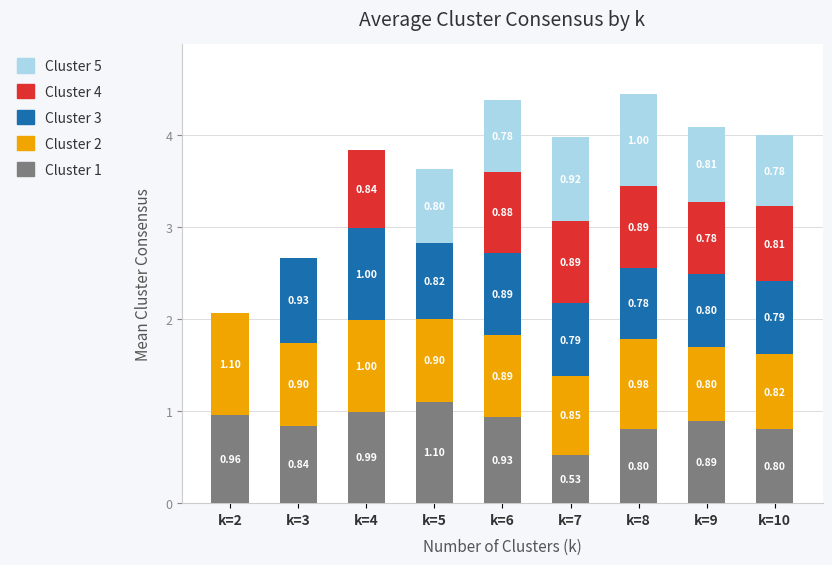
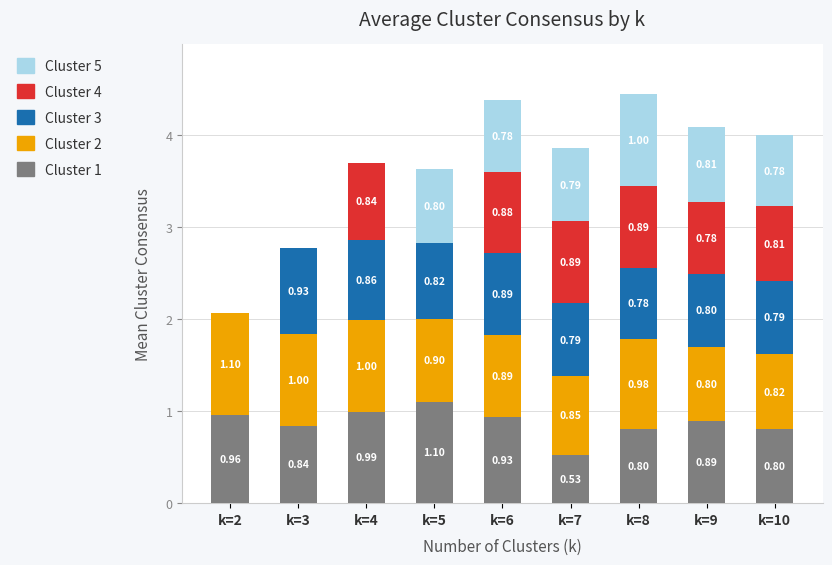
  {
    "Cluster 1": {
      "k=2": 0.96,
      "k=3": 0.84,
      "k=4": 0.99,
      "k=5": 1.10,
      "k=6": 0.93,
      "k=7": 0.53,
      "k=8": 0.80,
      "k=9": 0.89,
      "k=10": 0.80
    },
    "Cluster 2": {
      "k=2": 1.10,
-     "k=3": 0.90,
+     "k=3": 1.00,
      "k=4": 1.00,
      "k=5": 0.90,
      "k=6": 0.89,
      "k=7": 0.85,
      "k=8": 0.98,
      "k=9": 0.80,
      "k=10": 0.82
    },
    "Cluster 3": {
      "k=3": 0.93,
-     "k=4": 1.00,
+     "k=4": 0.86,
      "k=5": 0.82,
      "k=6": 0.89,
      "k=7": 0.79,
      "k=8": 0.78,
      "k=9": 0.80,
      "k=10": 0.79
    },
    "Cluster 4": {
      "k=4": 0.84,
      "k=6": 0.88,
      "k=7": 0.89,
      "k=8": 0.89,
      "k=9": 0.78,
      "k=10": 0.81
    },
    "Cluster 5": {
      "k=5": 0.80,
      "k=6": 0.78,
-     "k=7": 0.92,
+     "k=7": 0.79,
      "k=8": 1.00,
      "k=9": 0.81,
      "k=10": 0.78
    }
  }
